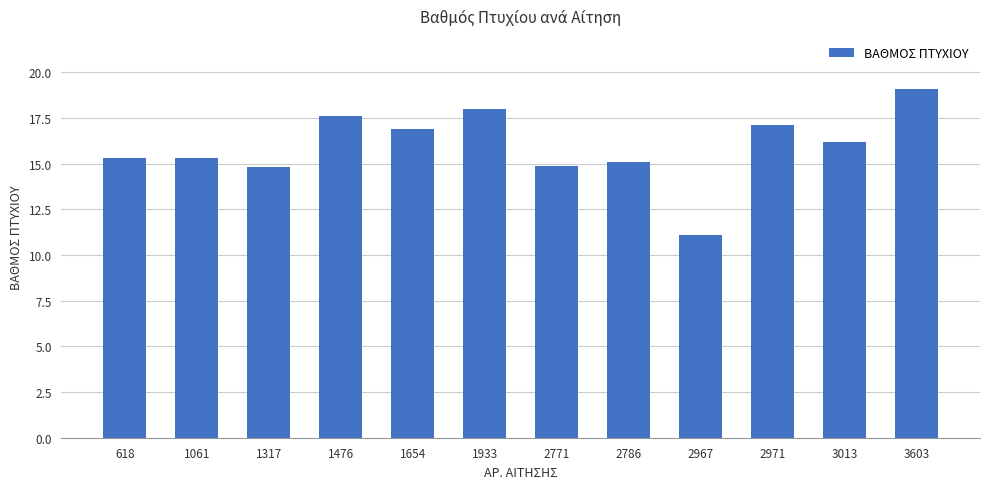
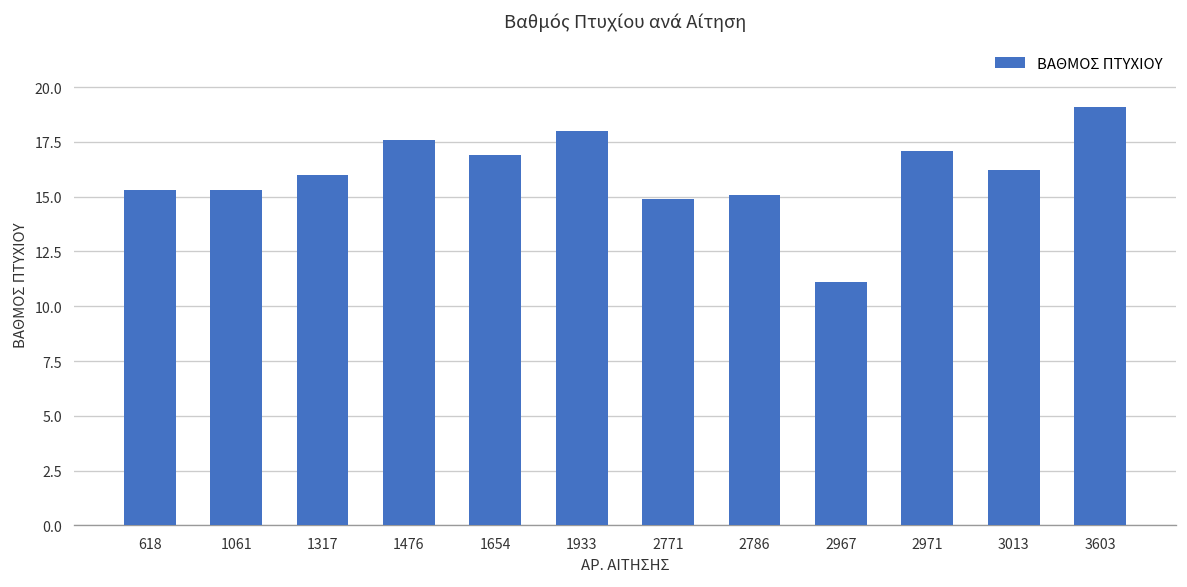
  {
    "618": 15.3,
    "1061": 15.3,
-   "1317": 14.8,
+   "1317": 16.0,
    "1476": 17.6,
    "1654": 16.9,
    "1933": 18.0,
    "2771": 14.9,
    "2786": 15.1,
    "2967": 11.1,
    "2971": 17.1,
    "3013": 16.2,
    "3603": 19.1
  }
